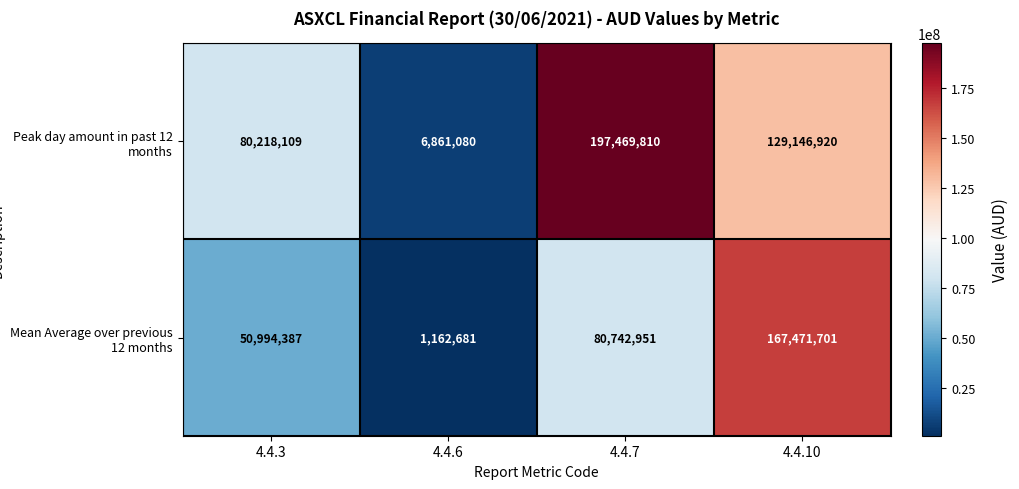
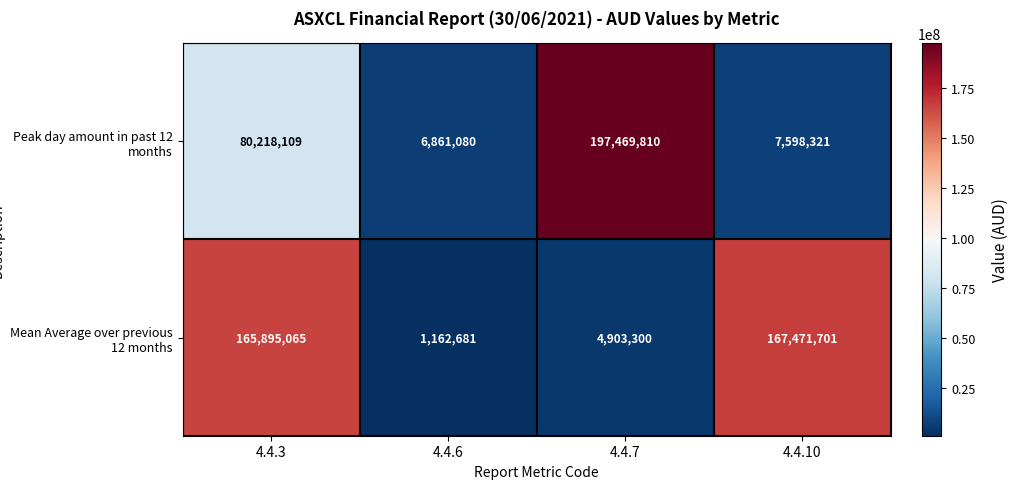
  {
    "Peak day amount in past 12 months": {
      "4.4.3": "80,218,109",
      "4.4.6": "6,861,080",
      "4.4.7": "197,469,810",
-     "4.4.10": "129,146,920"
+     "4.4.10": "7,598,321"
    },
    "Mean Average over previous 12 months": {
-     "4.4.3": "50,994,387",
+     "4.4.3": "165,895,065",
      "4.4.6": "1,162,681",
-     "4.4.7": "80,742,951",
+     "4.4.7": "4,903,300",
      "4.4.10": "167,471,701"
    }
  }
